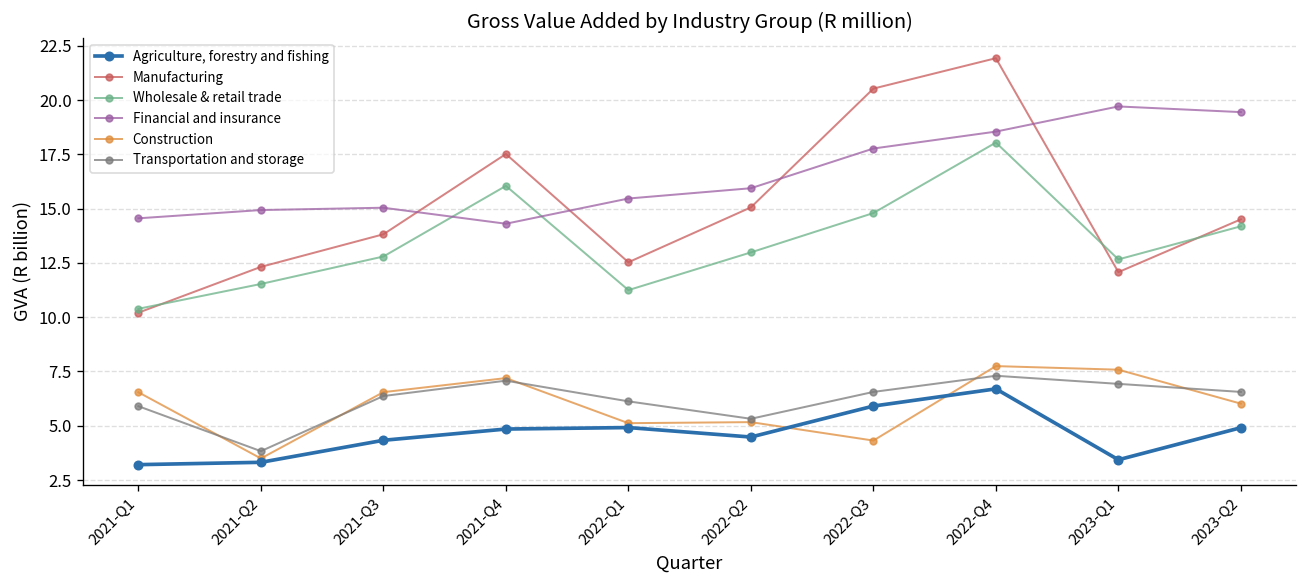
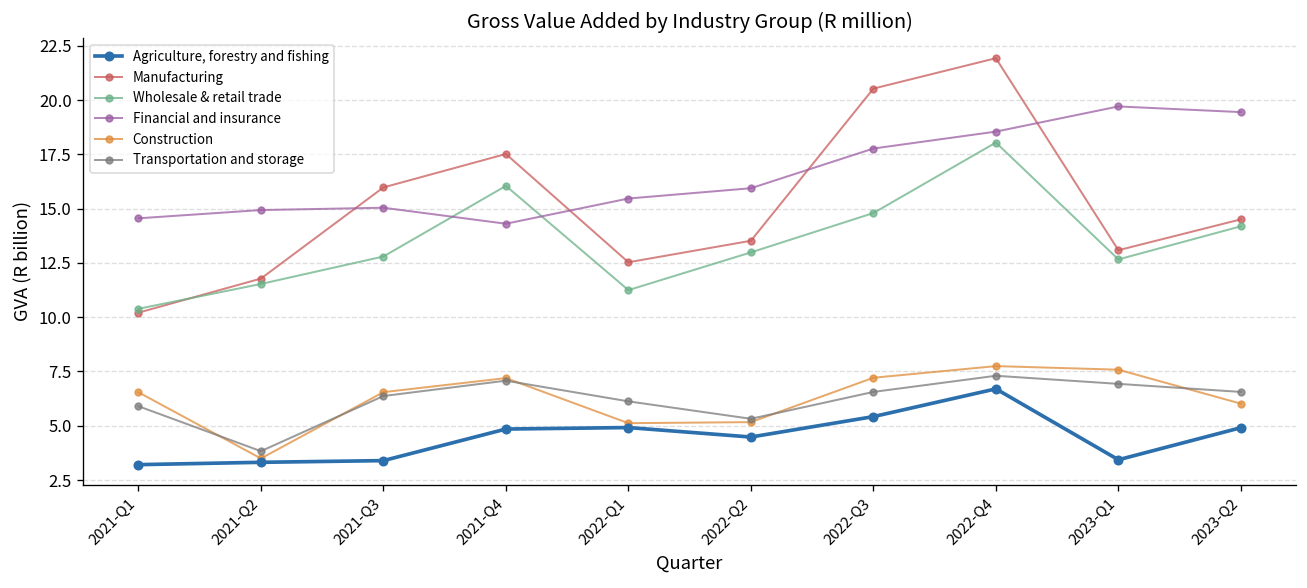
  {
    "Agriculture, forestry and fishing": {
      "2021-Q1": 3.2,
      "2021-Q2": 3.3,
-     "2021-Q3": 4.3,
+     "2021-Q3": 3.4,
      "2021-Q4": 4.8,
      "2022-Q1": 4.9,
      "2022-Q2": 4.5,
-     "2022-Q3": 5.9,
+     "2022-Q3": 5.4,
      "2022-Q4": 6.7,
      "2023-Q1": 3.4,
      "2023-Q2": 4.9
    },
    "Manufacturing": {
      "2021-Q1": 10.2,
-     "2021-Q2": 12.3,
-     "2021-Q3": 13.8,
+     "2021-Q2": 11.8,
+     "2021-Q3": 16.0,
      "2021-Q4": 17.5,
      "2022-Q1": 12.5,
-     "2022-Q2": 15.1,
+     "2022-Q2": 13.5,
      "2022-Q3": 20.5,
      "2022-Q4": 21.9,
-     "2023-Q1": 12.1,
+     "2023-Q1": 13.1,
      "2023-Q2": 14.5
    },
    "Construction": {
      "2021-Q1": 6.5,
      "2021-Q2": 3.5,
      "2021-Q3": 6.5,
      "2022-Q1": 5.1,
      "2022-Q2": 5.2,
-     "2022-Q3": 4.3,
+     "2022-Q3": 7.2,
      "2022-Q4": 7.7,
      "2023-Q1": 7.6,
      "2023-Q2": 6.0
    }
  }
